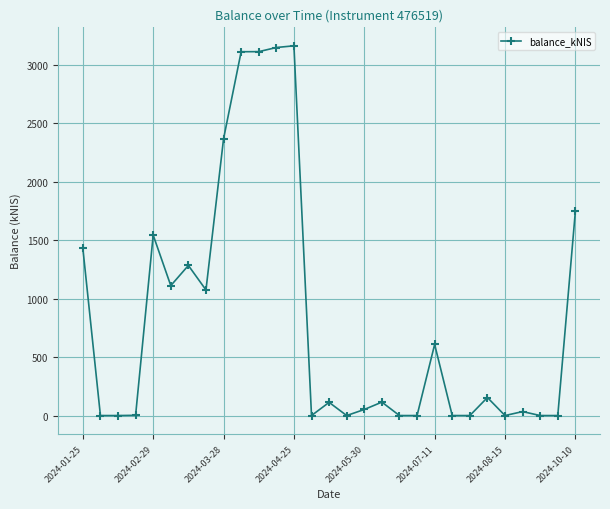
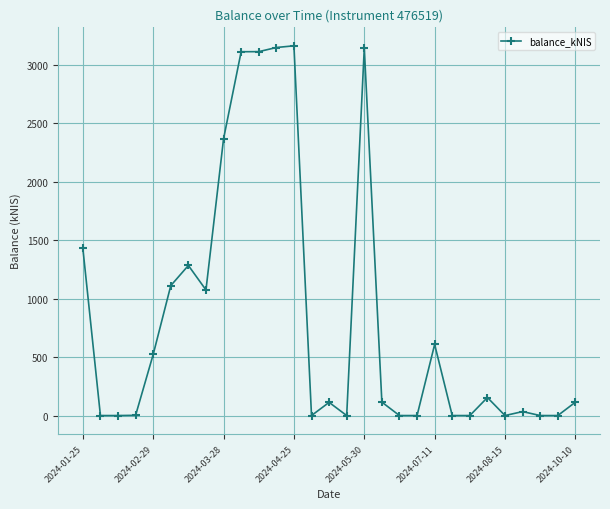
  {
    "2024-01-25": 1430,
-   "2024-02-29": 1540,
+   "2024-02-29": 520,
    "2024-03-28": 2370,
    "2024-04-25": 3160,
-   "2024-05-30": 50,
+   "2024-05-30": 3140,
    "2024-07-11": 610,
    "2024-08-15": 0,
-   "2024-10-10": 1750
+   "2024-10-10": 110
  }
